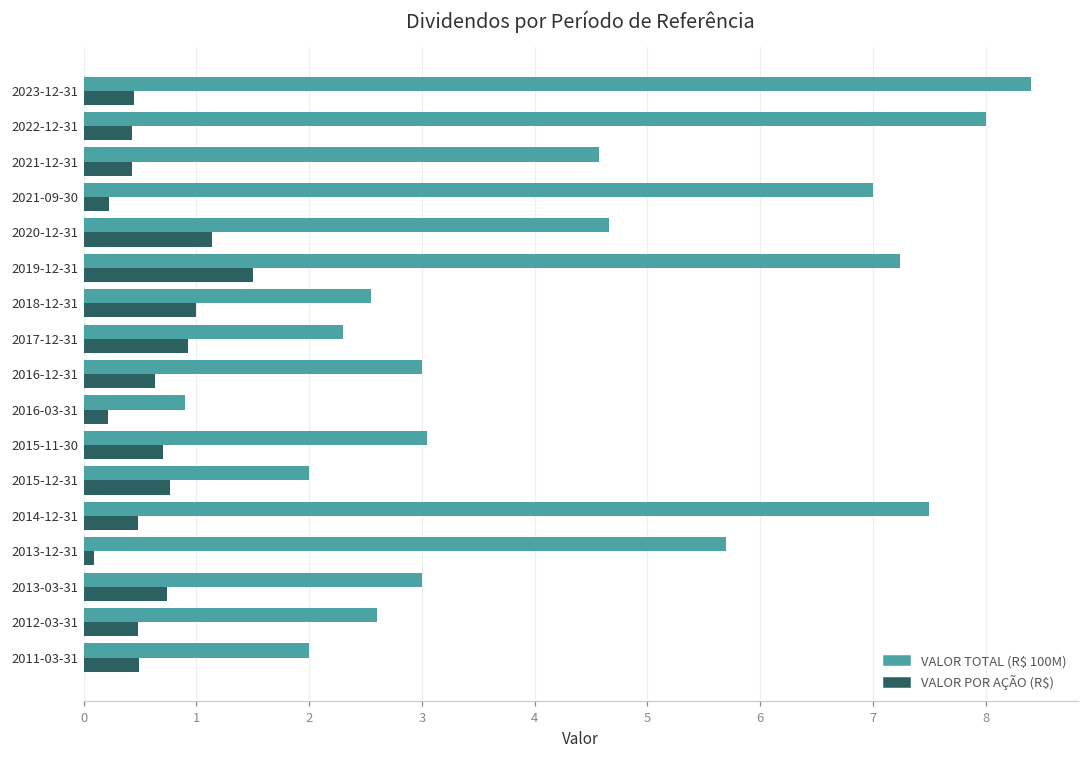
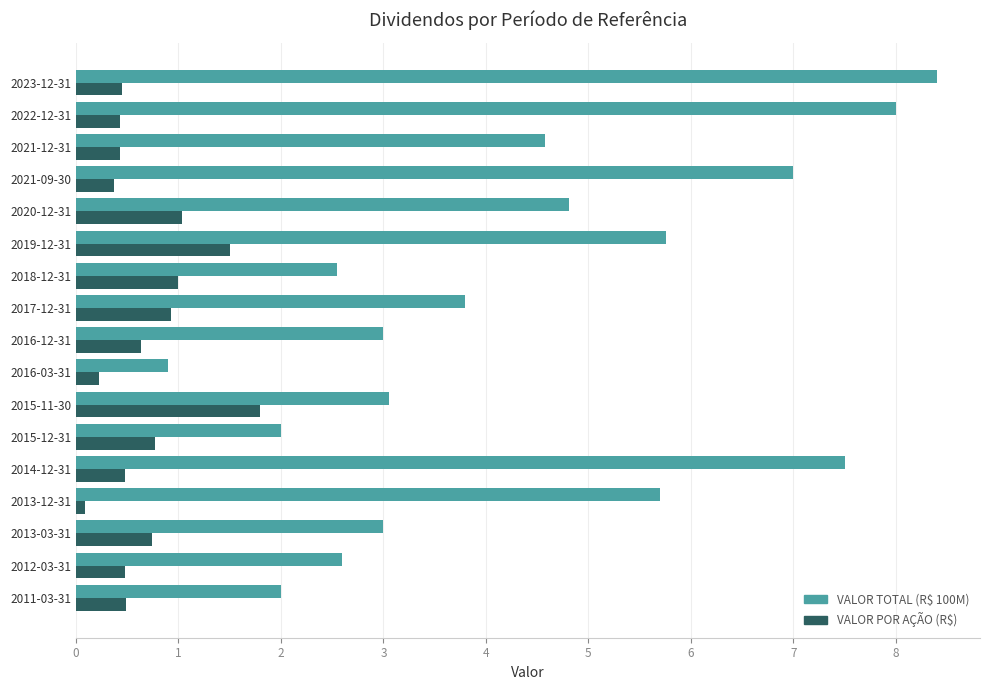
  {
    "VALOR TOTAL (R$ 100M)": {
      "2023-12-31": 8.40,
      "2022-12-31": 8.00,
      "2021-12-31": 4.57,
      "2021-09-30": 7.00,
-     "2020-12-31": 4.66,
-     "2019-12-31": 7.24,
+     "2020-12-31": 4.81,
+     "2019-12-31": 5.76,
      "2018-12-31": 2.55,
-     "2017-12-31": 2.3,
+     "2017-12-31": 3.8,
      "2016-12-31": 3.00,
      "2016-03-31": 0.90,
      "2015-11-30": 3.05,
      "2015-12-31": 2.00,
      "2014-12-31": 7.50,
      "2013-12-31": 5.70,
      "2013-03-31": 3.00,
      "2012-03-31": 2.60,
      "2011-03-31": 2.00
    },
    "VALOR POR AÇÃO (R$)": {
      "2023-12-31": 0.45,
      "2022-12-31": 0.43,
      "2021-12-31": 0.43,
-     "2021-09-30": 0.23,
-     "2020-12-31": 1.14,
+     "2021-09-30": 0.37,
+     "2020-12-31": 1.03,
      "2019-12-31": 1.50,
      "2018-12-31": 1.00,
      "2017-12-31": 0.93,
      "2016-12-31": 0.63,
      "2016-03-31": 0.22,
-     "2015-11-30": 0.7,
+     "2015-11-30": 1.8,
      "2015-12-31": 0.77,
      "2014-12-31": 0.48,
      "2013-12-31": 0.09,
      "2013-03-31": 0.74,
      "2012-03-31": 0.48,
      "2011-03-31": 0.49
    }
  }
